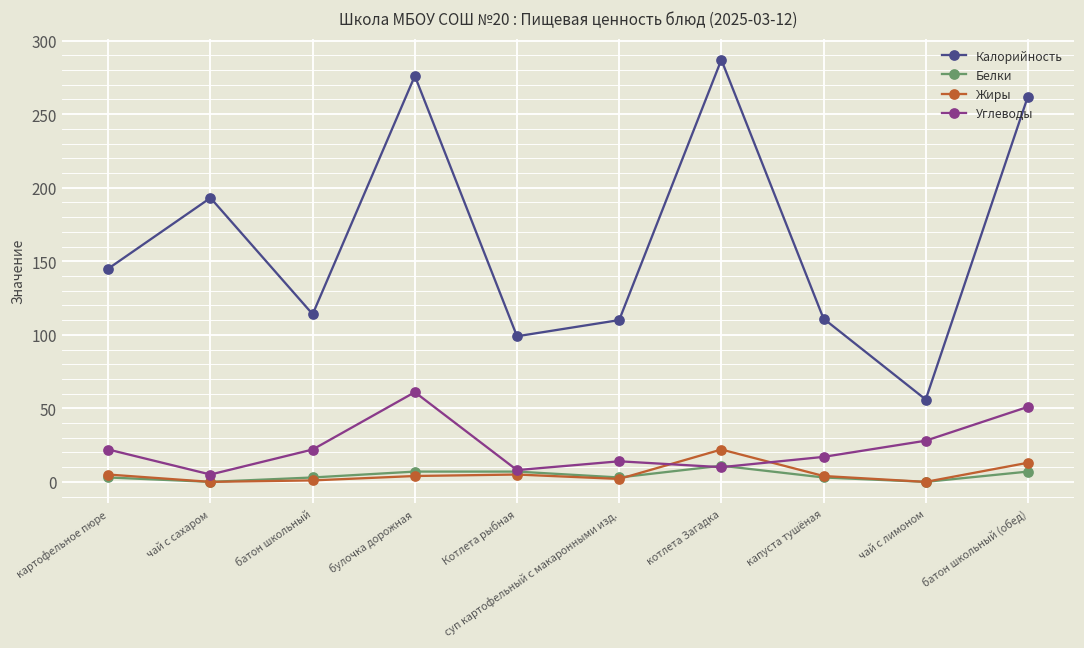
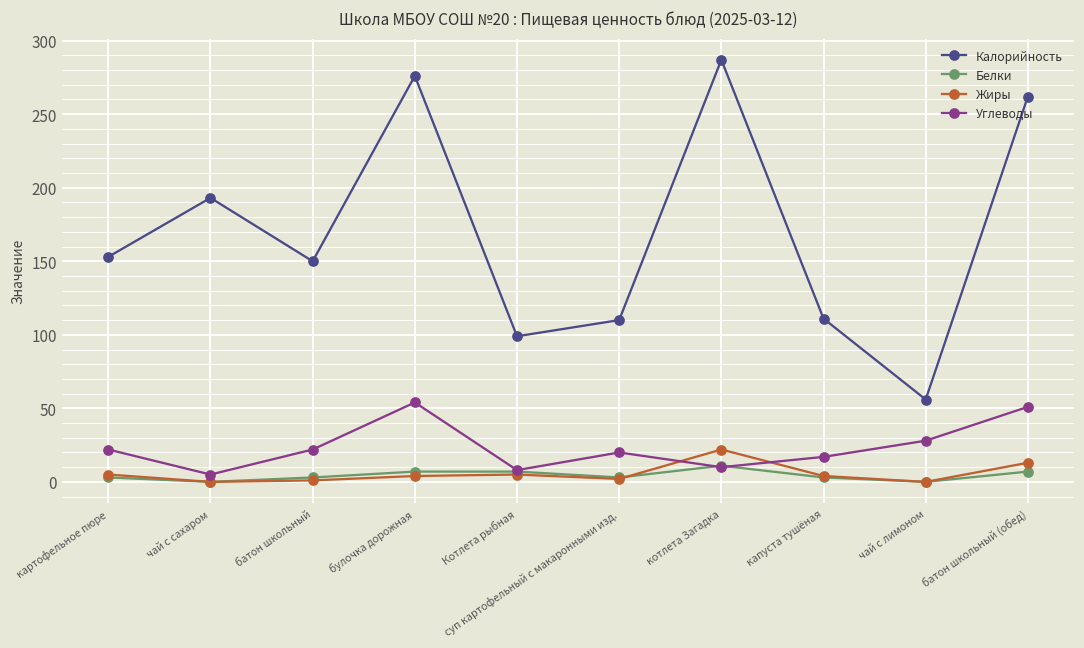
  {
    "Калорийность": {
-     "картофельное пюре": 145,
+     "картофельное пюре": 153,
      "чай с сахаром": 193,
-     "батон школьный": 114,
+     "батон школьный": 150,
      "булочка дорожная": 276,
      "Котлета рыбная": 99,
      "суп картофельный с макаронными изд.": 110,
      "котлета Загадка": 287,
      "капуста тушёная": 111,
      "чай с лимоном": 56,
      "батон школьный (обед)": 262
    },
    "Белки": {
      "картофельное пюре": 3,
      "батон школьный": 3,
      "булочка дорожная": 7,
      "батон школьный (обед)": 7
    },
    "Жиры": {
      "картофельное пюре": 5,
      "батон школьный": 1,
      "булочка дорожная": 4,
      "Котлета рыбная": 5,
      "котлета Загадка": 22,
      "батон школьный (обед)": 13
    },
    "Углеводы": {
      "картофельное пюре": 22,
      "чай с сахаром": 5,
      "батон школьный": 22,
-     "булочка дорожная": 61,
-     "суп картофельный с макаронными изд.": 14,
+     "булочка дорожная": 54,
+     "суп картофельный с макаронными изд.": 20,
      "капуста тушёная": 17,
      "чай с лимоном": 28,
      "батон школьный (обед)": 51
    }
  }
